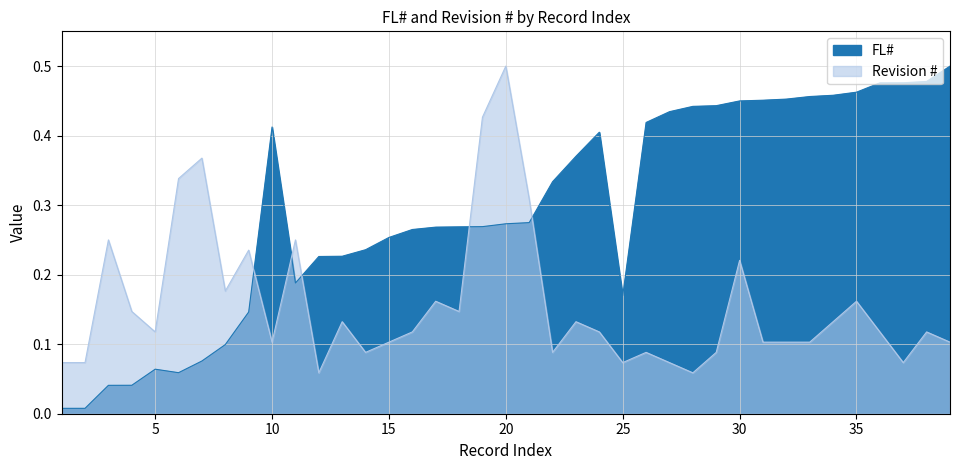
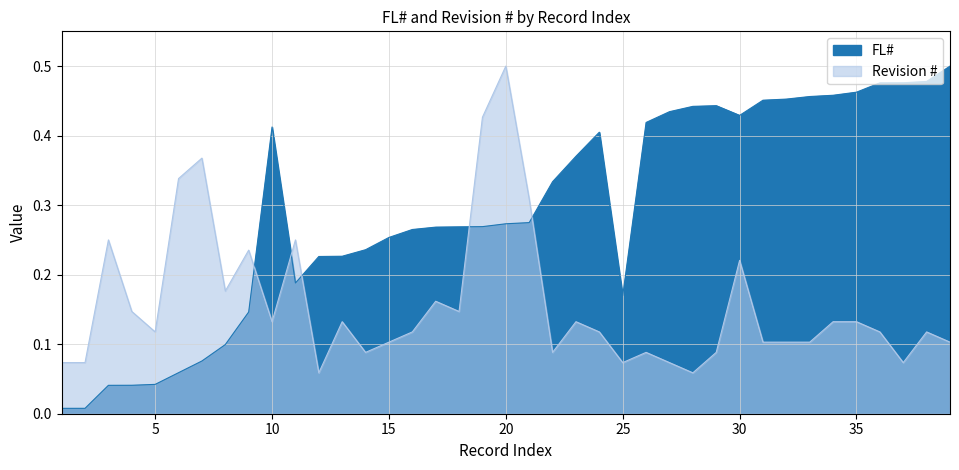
  {
    "FL#": {
-     "5": 0.06,
+     "5": 0.04,
      "10": 0.41,
      "15": 0.25,
      "20": 0.27,
      "25": 0.17,
-     "30": 0.45,
+     "30": 0.43,
      "35": 0.46
    },
    "Revision #": {
      "5": 0.12,
-     "10": 0.10,
+     "10": 0.13,
      "15": 0.10,
      "20": 0.50,
      "25": 0.07,
      "30": 0.22,
-     "35": 0.16
+     "35": 0.13
    }
  }
